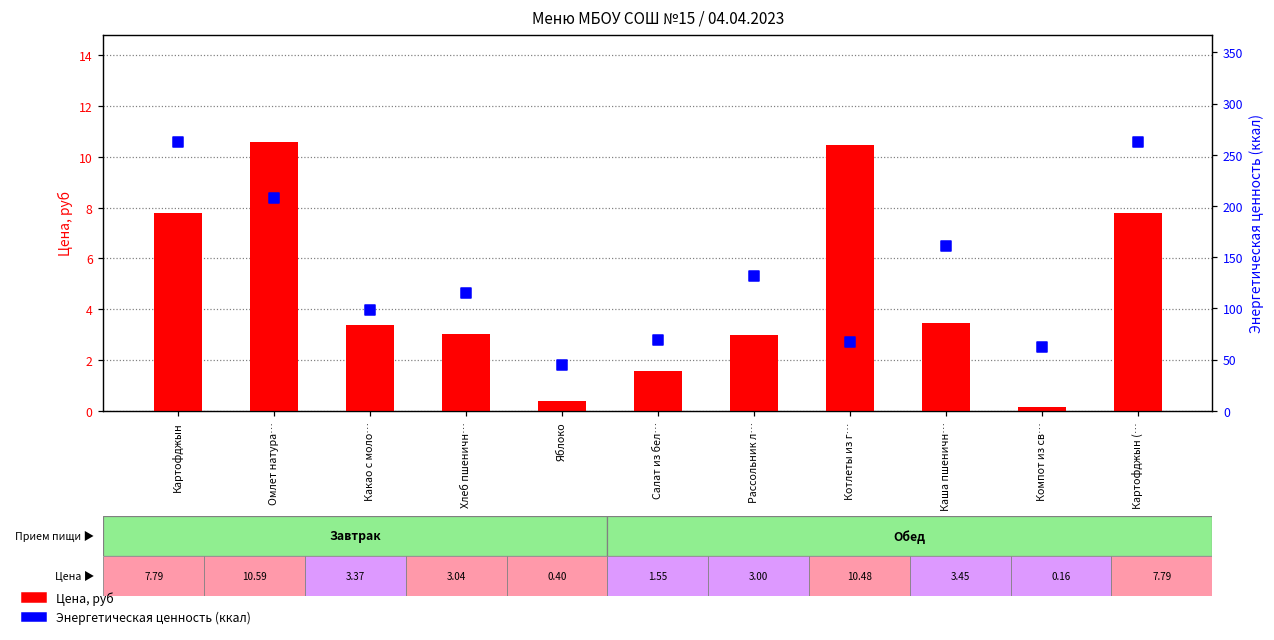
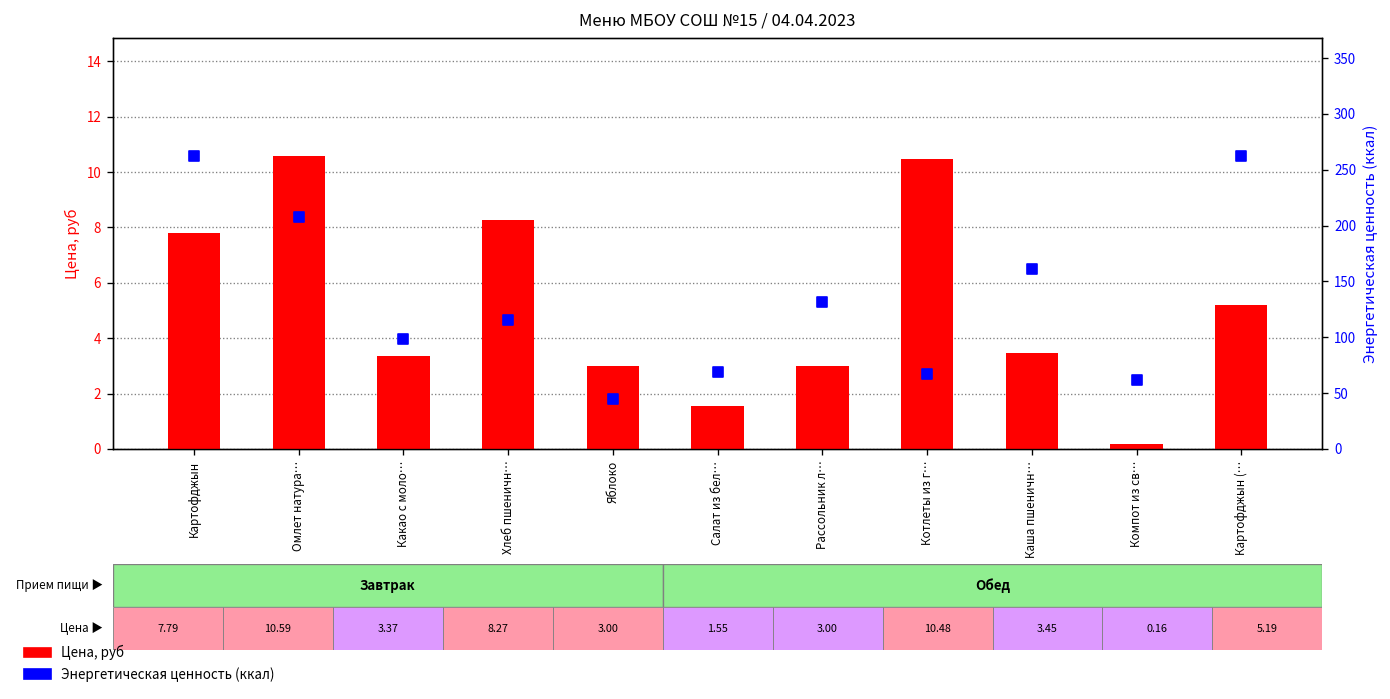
  {
    "Цена, руб": {
-     "Хлеб пшеничн…": 3.04,
-     "Яблоко": 0.40,
-     "Картофджын (…": 7.79
+     "Хлеб пшеничн…": 8.27,
+     "Яблоко": 3.00,
+     "Картофджын (…": 5.19
    }
  }
